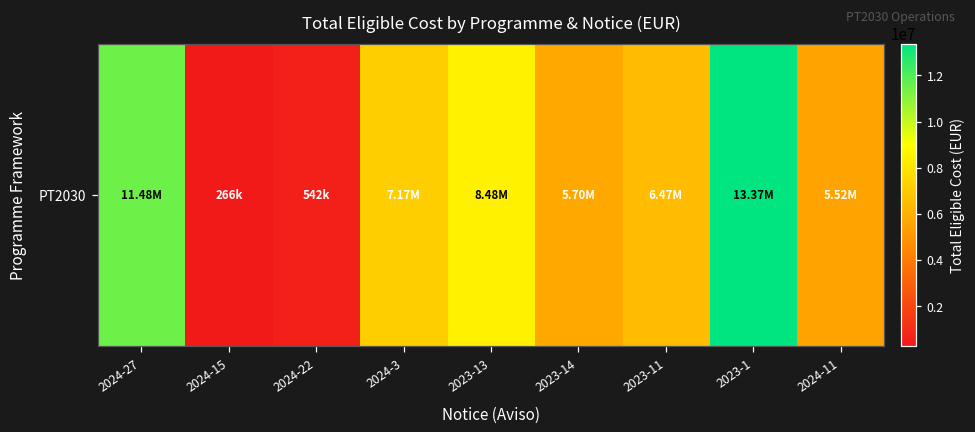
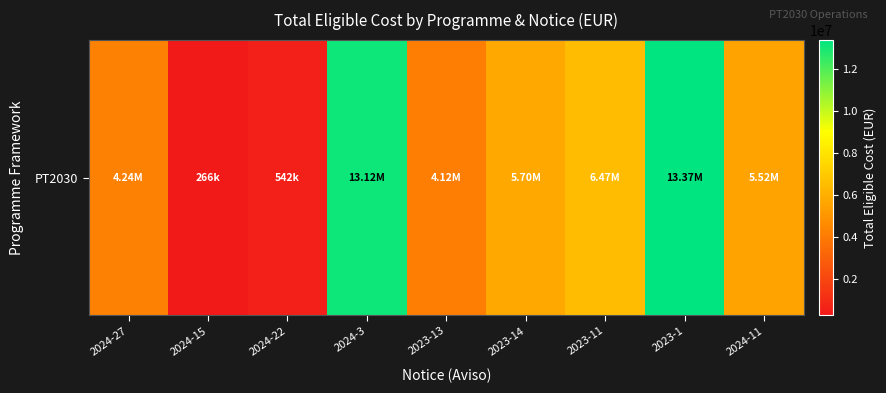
  {
    "PT2030": {
-     "2024-27": "11.48M",
+     "2024-27": "4.24M",
      "2024-15": "266k",
      "2024-22": "542k",
-     "2024-3": "7.17M",
-     "2023-13": "8.48M",
+     "2024-3": "13.12M",
+     "2023-13": "4.12M",
      "2023-14": "5.70M",
      "2023-11": "6.47M",
      "2023-1": "13.37M",
      "2024-11": "5.52M"
    }
  }
